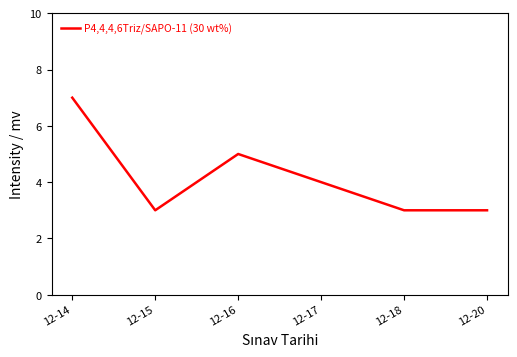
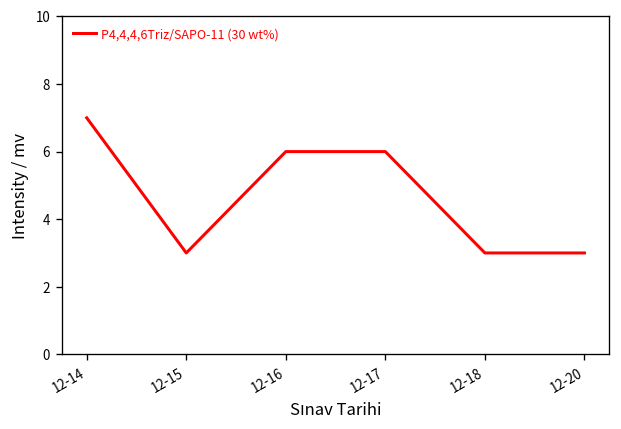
  {
    "12-14": 7,
    "12-15": 3,
-   "12-16": 5,
-   "12-17": 4,
+   "12-16": 6,
+   "12-17": 6,
    "12-18": 3,
    "12-20": 3
  }
